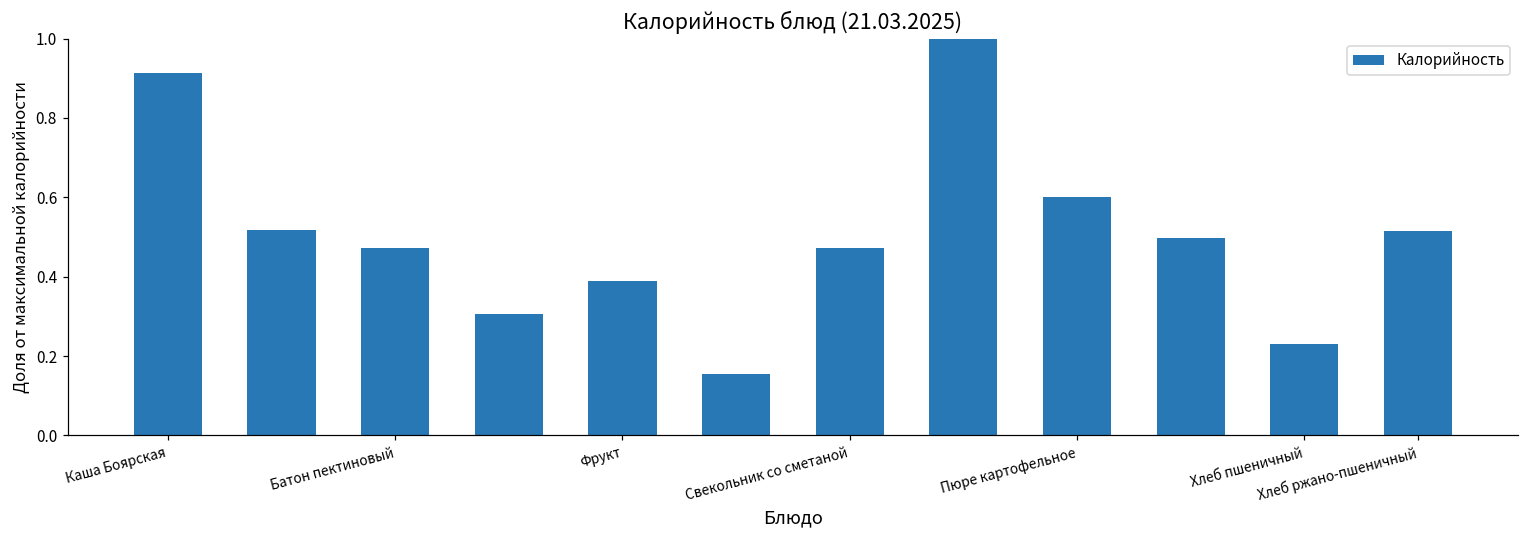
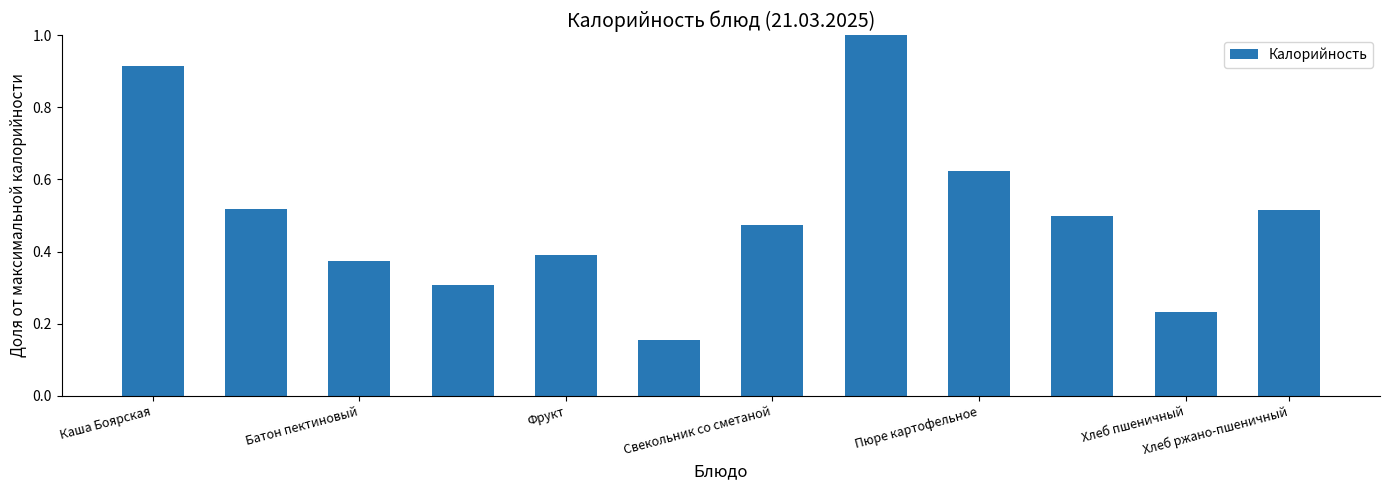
  {
    "Каша Боярская": 0.91,
-   "Батон пектиновый": 0.47,
+   "Батон пектиновый": 0.37,
    "Фрукт": 0.39,
    "Свекольник со сметаной": 0.47,
-   "Пюре картофельное": 0.60,
+   "Пюре картофельное": 0.62,
    "Хлеб пшеничный": 0.23,
    "Хлеб ржано-пшеничный": 0.52
  }
